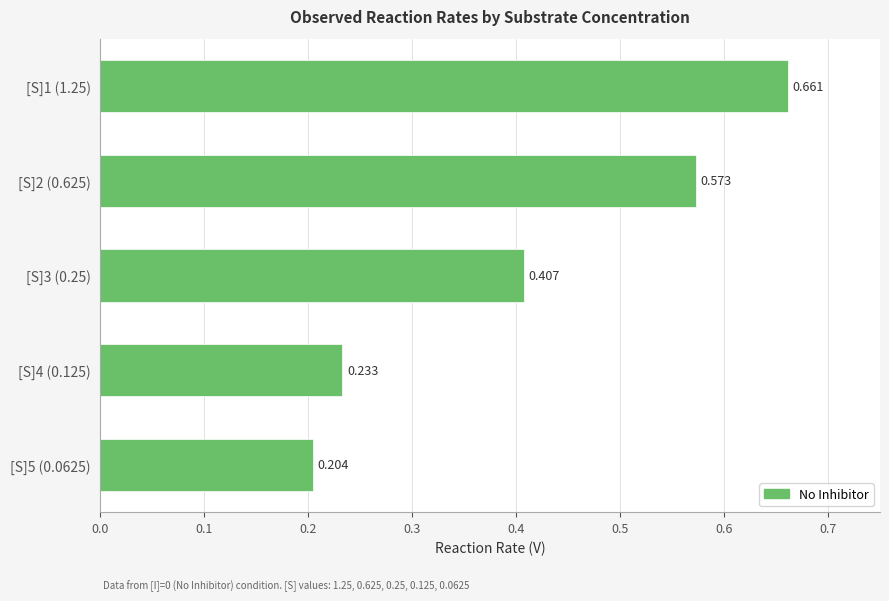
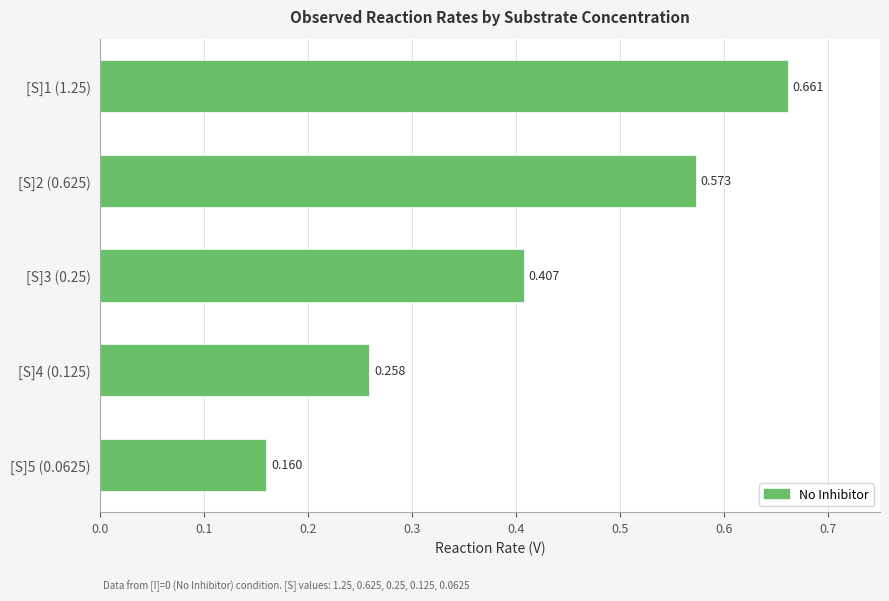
  {
    "[S]1 (1.25)": 0.661,
    "[S]2 (0.625)": 0.573,
    "[S]3 (0.25)": 0.407,
-   "[S]4 (0.125)": 0.233,
-   "[S]5 (0.0625)": 0.204
+   "[S]4 (0.125)": 0.258,
+   "[S]5 (0.0625)": 0.160
  }
